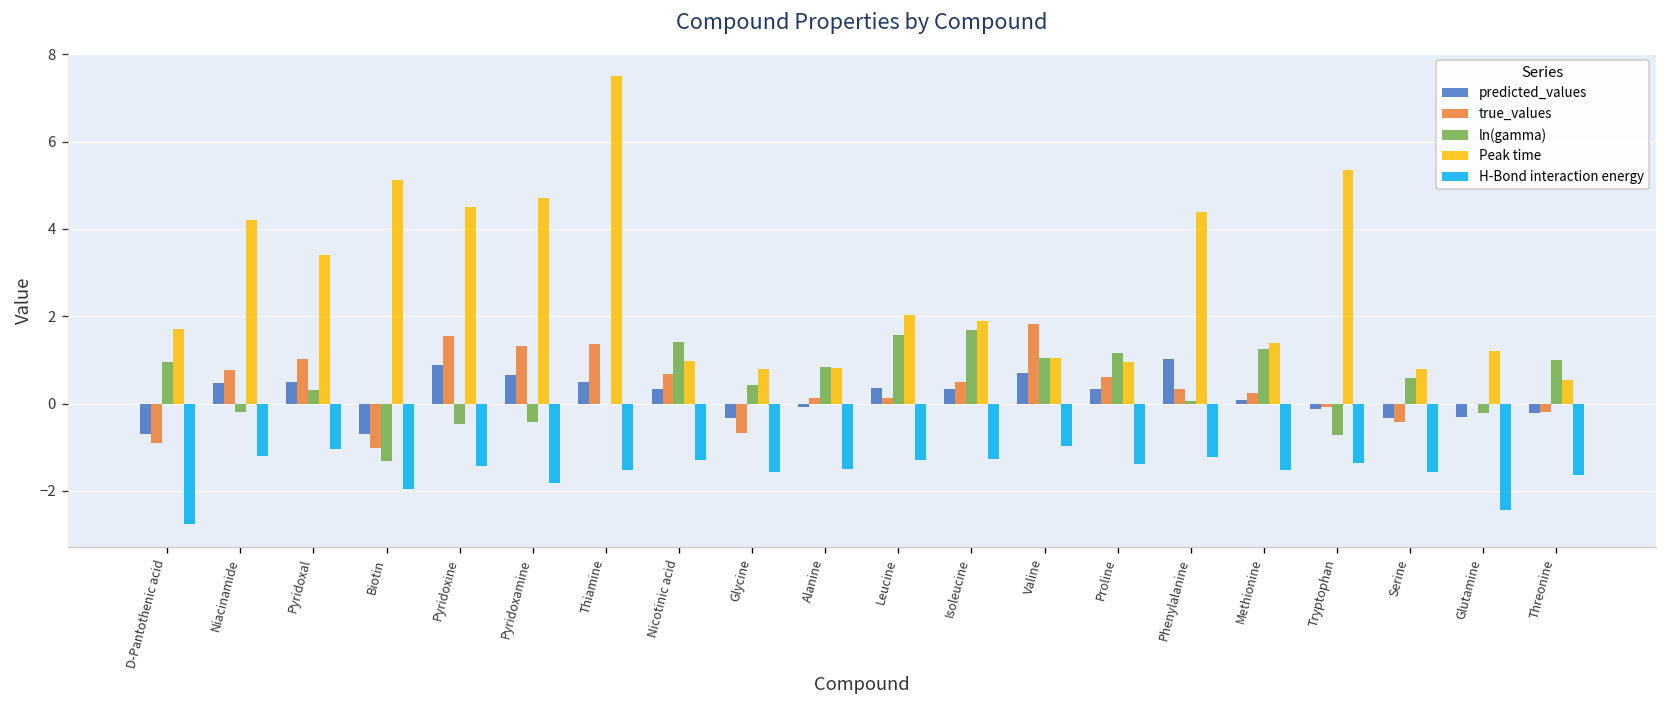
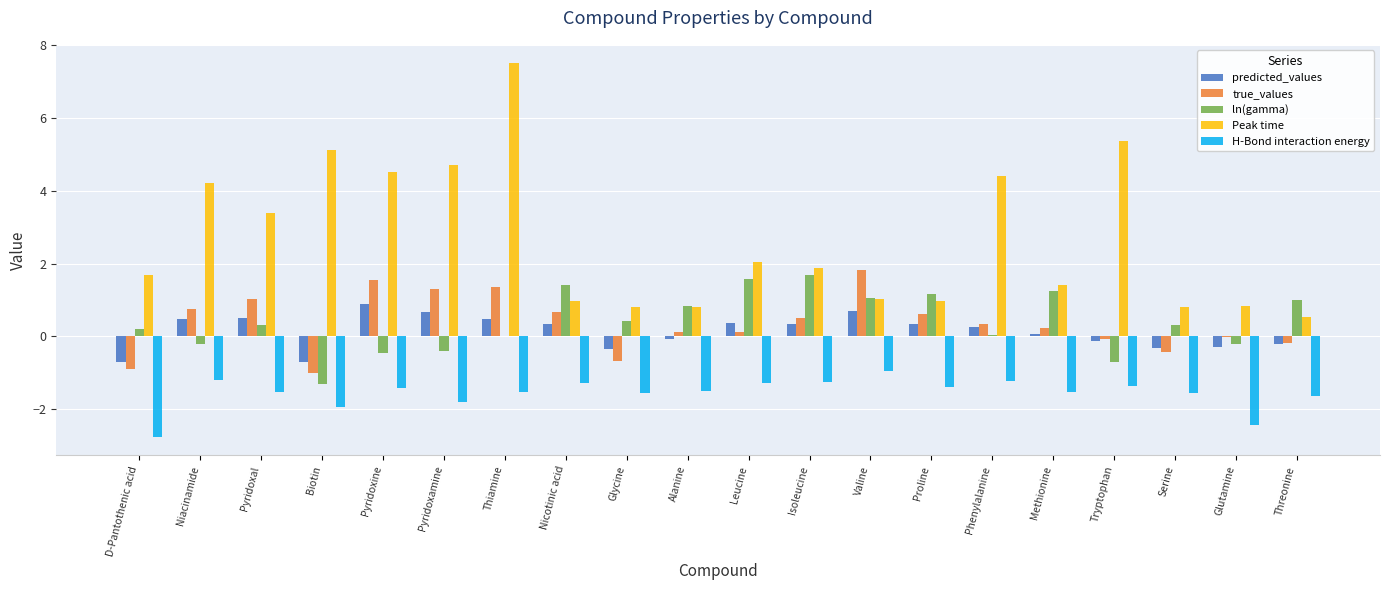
  {
    "predicted_values": {
      "D-Pantothenic acid": -0.7,
      "Niacinamide": 0.5,
      "Pyridoxal": 0.5,
      "Biotin": -0.7,
      "Pyridoxine": 0.9,
      "Pyridoxamine": 0.7,
      "Thiamine": 0.5,
      "Nicotinic acid": 0.3,
      "Glycine": -0.3,
      "Alanine": -0.1,
      "Leucine": 0.4,
      "Isoleucine": 0.3,
      "Valine": 0.7,
      "Proline": 0.3,
-     "Phenylalanine": 1.0,
+     "Phenylalanine": 0.3,
      "Methionine": 0.1,
      "Tryptophan": -0.1,
      "Serine": -0.3,
      "Glutamine": -0.3,
      "Threonine": -0.2
    },
    "true_values": {
      "D-Pantothenic acid": -0.9,
      "Niacinamide": 0.8,
      "Pyridoxal": 1.0,
      "Biotin": -1.0,
      "Pyridoxine": 1.6,
      "Pyridoxamine": 1.3,
      "Thiamine": 1.4,
      "Nicotinic acid": 0.7,
      "Glycine": -0.7,
      "Alanine": 0.1,
      "Leucine": 0.1,
      "Isoleucine": 0.5,
      "Valine": 1.8,
      "Proline": 0.6,
      "Phenylalanine": 0.3,
      "Methionine": 0.2,
      "Tryptophan": -0.1,
      "Serine": -0.4,
      "Threonine": -0.2
    },
    "ln(gamma)": {
-     "D-Pantothenic acid": 1.0,
+     "D-Pantothenic acid": 0.2,
      "Niacinamide": -0.2,
      "Pyridoxal": 0.3,
      "Biotin": -1.3,
      "Pyridoxine": -0.5,
      "Pyridoxamine": -0.4,
      "Thiamine": 0.0,
      "Nicotinic acid": 1.4,
      "Glycine": 0.4,
      "Alanine": 0.8,
      "Leucine": 1.6,
      "Isoleucine": 1.7,
      "Valine": 1.1,
      "Proline": 1.2,
      "Methionine": 1.2,
      "Tryptophan": -0.7,
-     "Serine": 0.6,
+     "Serine": 0.3,
      "Glutamine": -0.2,
      "Threonine": 1.0
    },
    "Peak time": {
      "D-Pantothenic acid": 1.7,
      "Niacinamide": 4.2,
      "Pyridoxal": 3.4,
      "Biotin": 5.1,
      "Pyridoxine": 4.5,
      "Pyridoxamine": 4.7,
      "Thiamine": 7.5,
      "Nicotinic acid": 1.0,
      "Glycine": 0.8,
      "Alanine": 0.8,
      "Leucine": 2.0,
      "Isoleucine": 1.9,
      "Valine": 1.0,
      "Proline": 1.0,
      "Phenylalanine": 4.4,
      "Methionine": 1.4,
      "Tryptophan": 5.4,
      "Serine": 0.8,
-     "Glutamine": 1.2,
+     "Glutamine": 0.8,
      "Threonine": 0.5
    },
    "H-Bond interaction energy": {
      "D-Pantothenic acid": -2.8,
      "Niacinamide": -1.2,
-     "Pyridoxal": -1.0,
+     "Pyridoxal": -1.5,
      "Biotin": -2.0,
      "Pyridoxine": -1.4,
      "Pyridoxamine": -1.8,
      "Thiamine": -1.5,
      "Nicotinic acid": -1.3,
      "Glycine": -1.6,
      "Alanine": -1.5,
      "Leucine": -1.3,
      "Isoleucine": -1.3,
      "Valine": -1.0,
      "Proline": -1.4,
      "Phenylalanine": -1.2,
      "Methionine": -1.5,
      "Tryptophan": -1.4,
      "Serine": -1.6,
      "Glutamine": -2.4,
      "Threonine": -1.6
    }
  }
